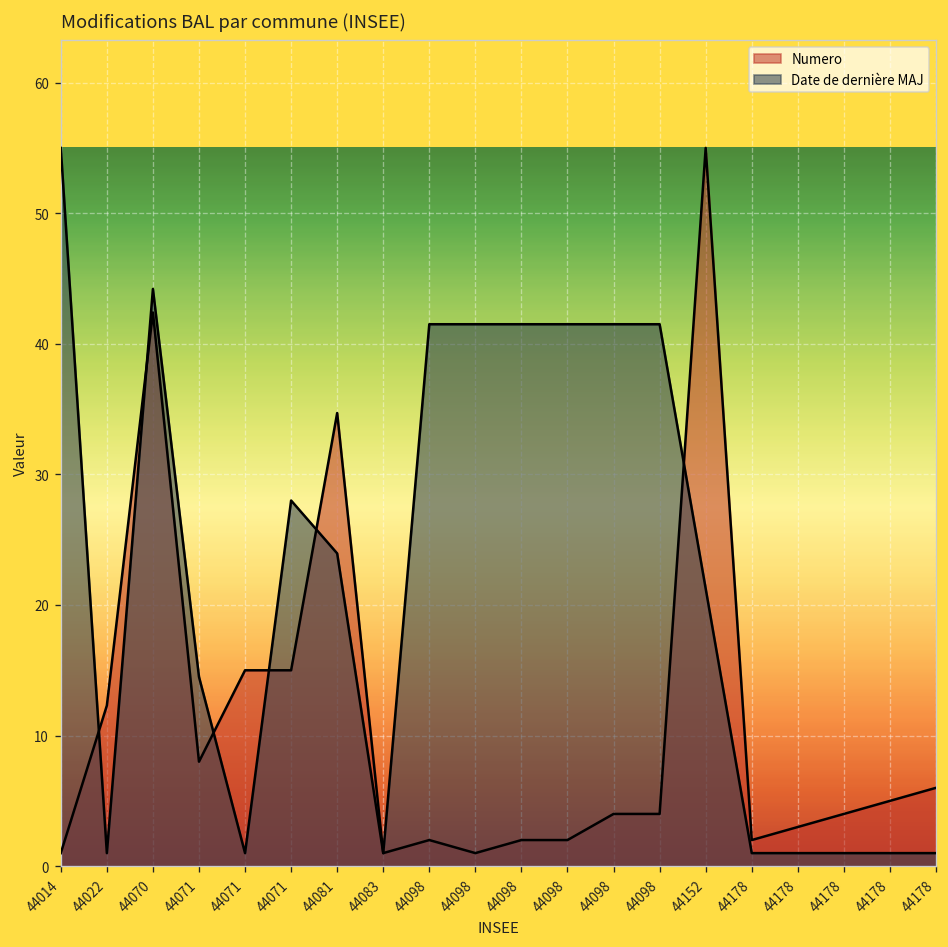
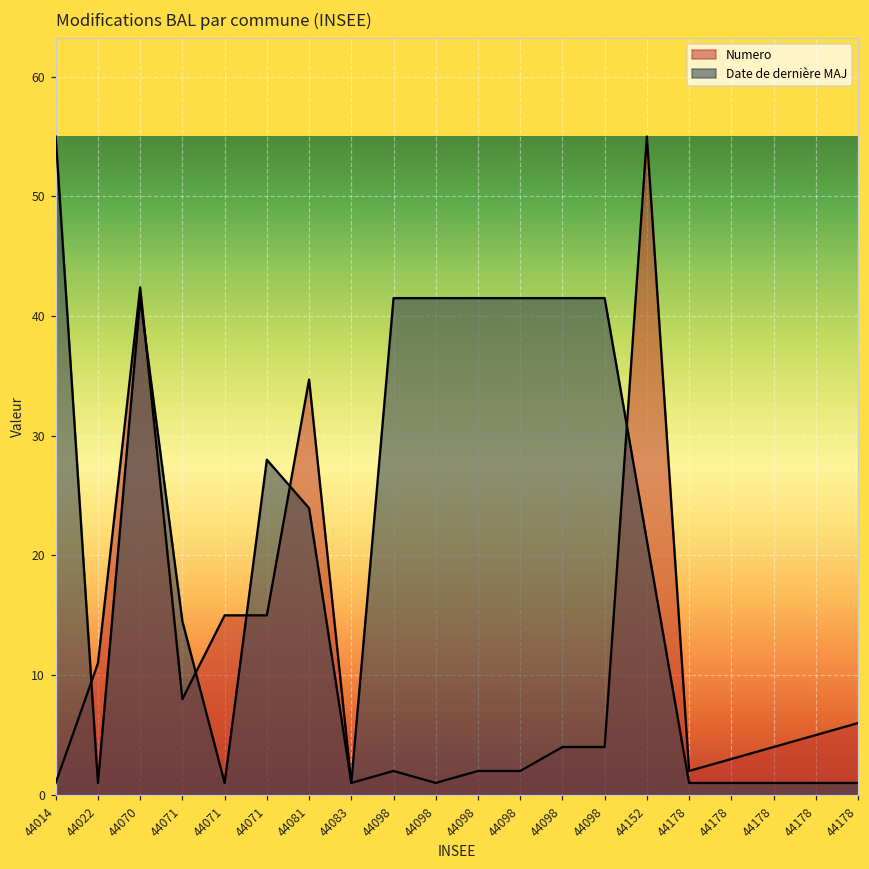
  {
    "Numero": {
      "44014": 1.0,
-     "44022": 12.3,
+     "44022": 11.0,
      "44070": 42.4,
      "44081": 34.7,
      "44152": 55.0
    },
    "Date de dernière MAJ": {
      "44014": 55.0,
      "44022": 1.0,
-     "44070": 44.2,
+     "44070": 41.5,
      "44081": 23.9,
      "44152": 21.3
    }
  }
